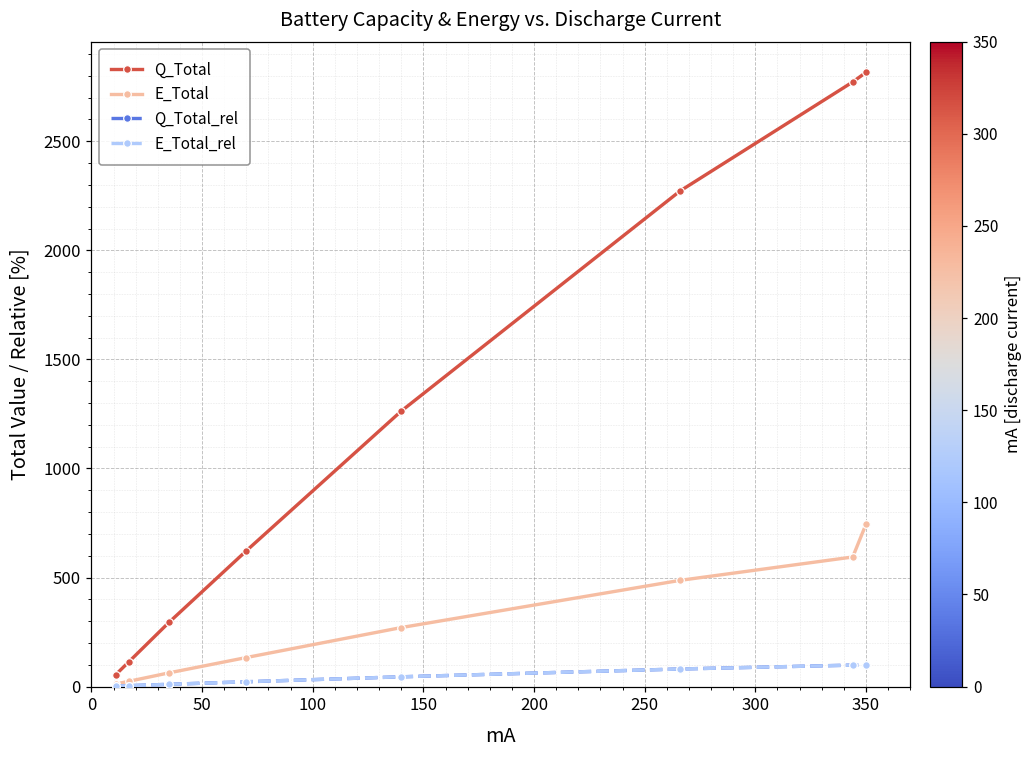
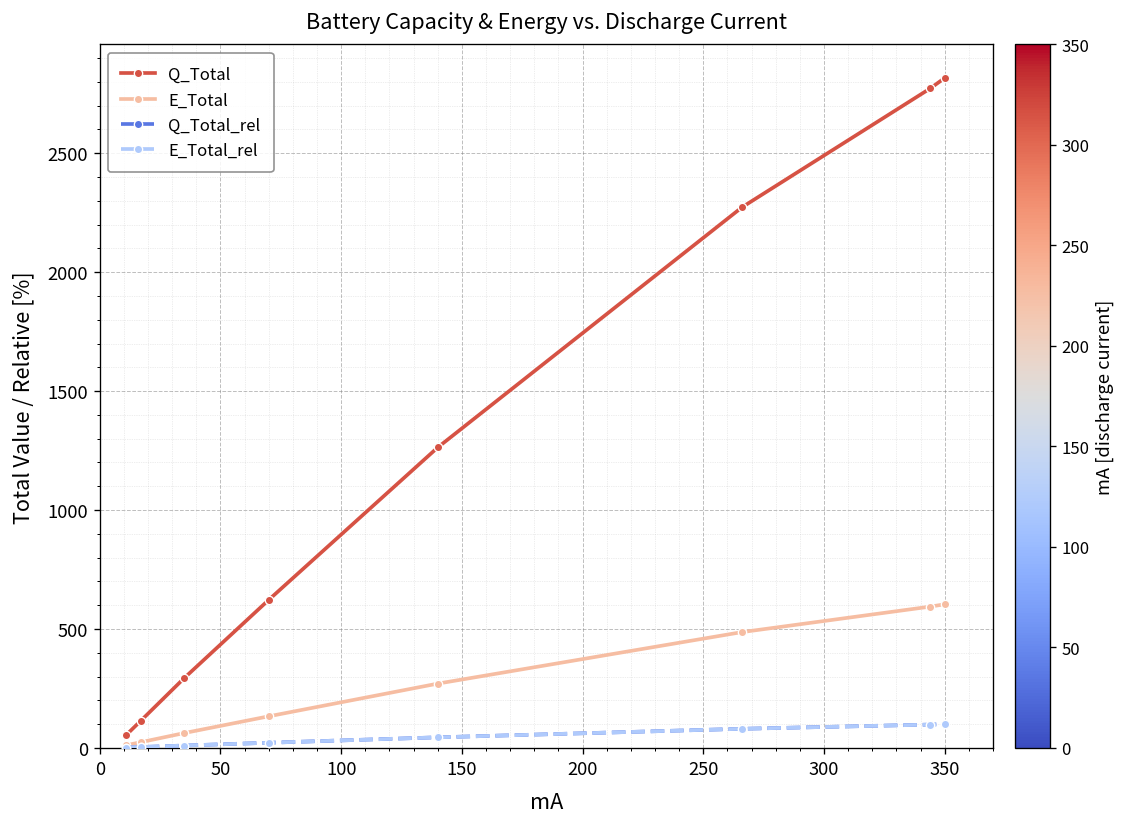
  {
    "Q_Total": {
      "350": 2820
    },
    "E_Total": {
-     "350": 740
+     "350": 600
    },
    "E_Total_rel": {
      "350": 100
    }
  }
